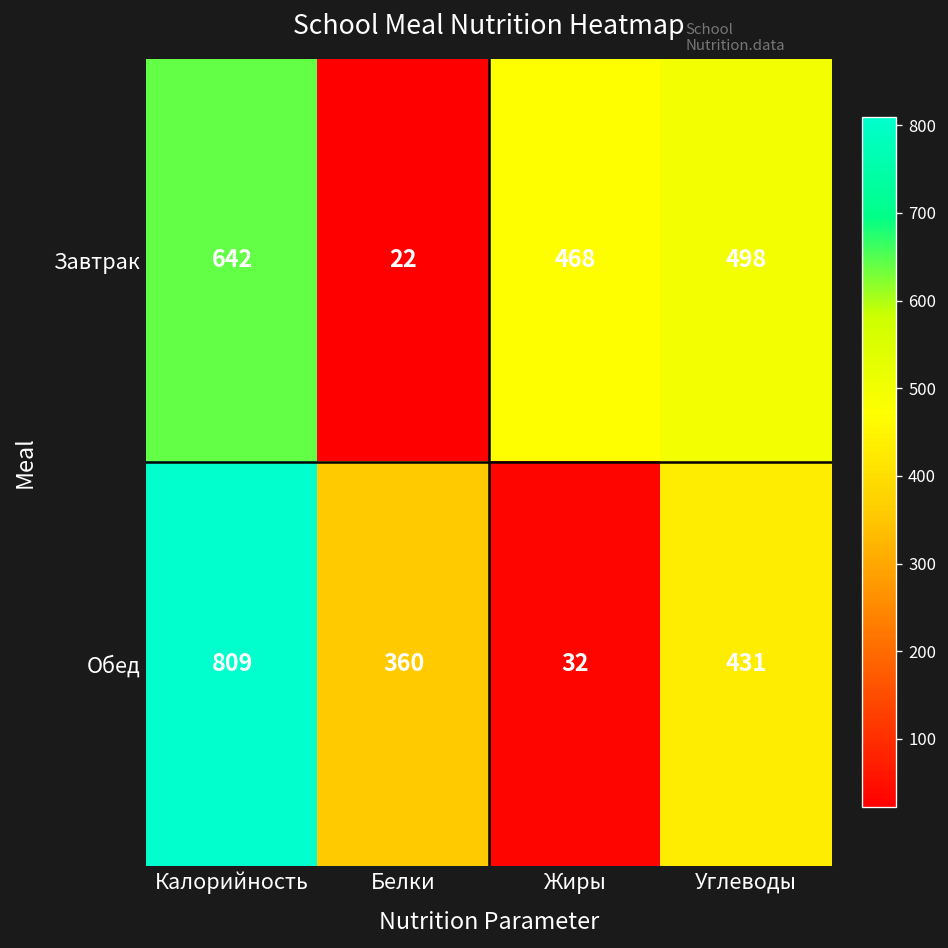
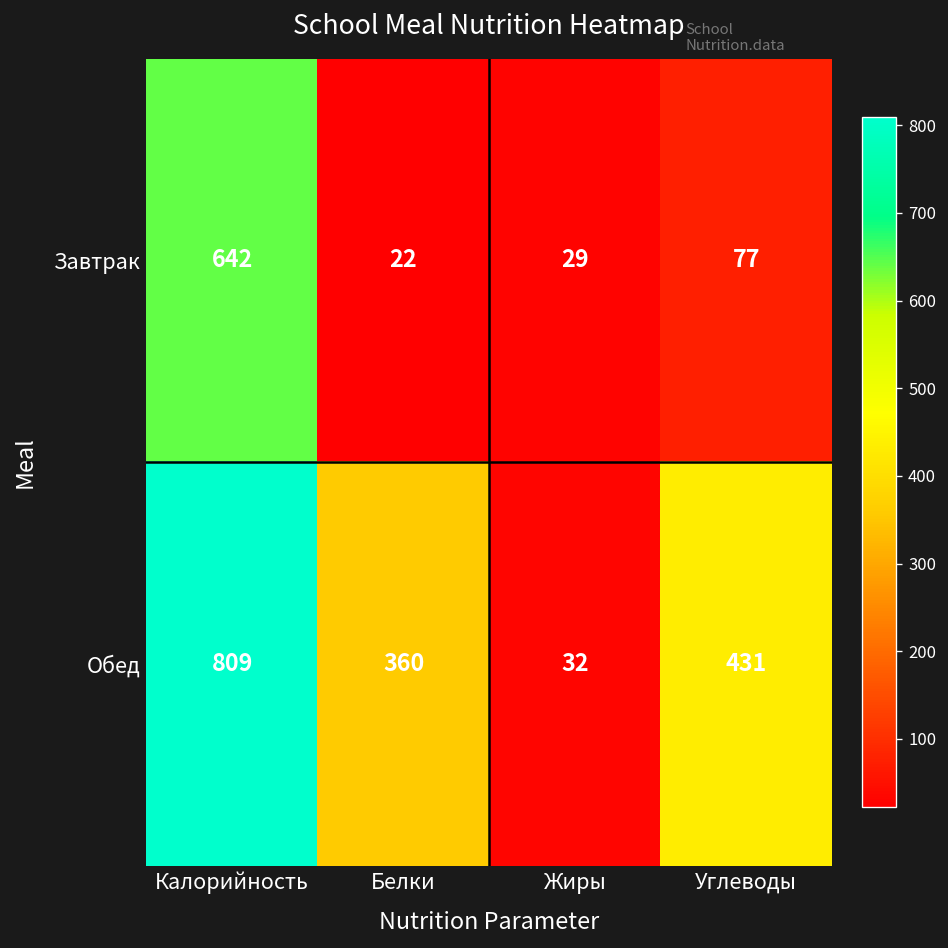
  {
    "Завтрак": {
      "Калорийность": 642,
      "Белки": 22,
-     "Жиры": 468,
-     "Углеводы": 498
+     "Жиры": 29,
+     "Углеводы": 77
    },
    "Обед": {
      "Калорийность": 809,
      "Белки": 360,
      "Жиры": 32,
      "Углеводы": 431
    }
  }
